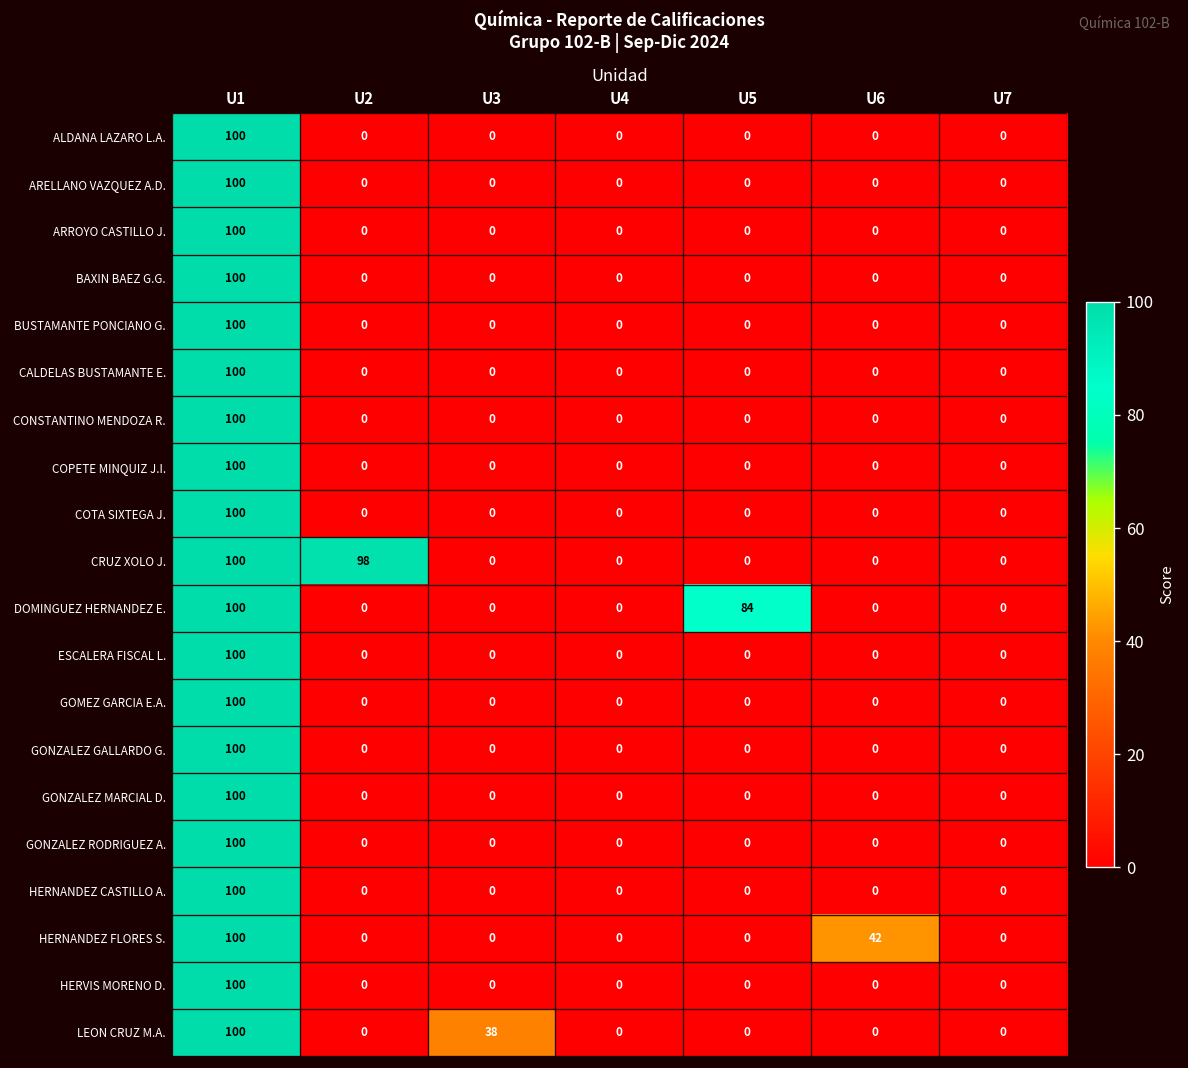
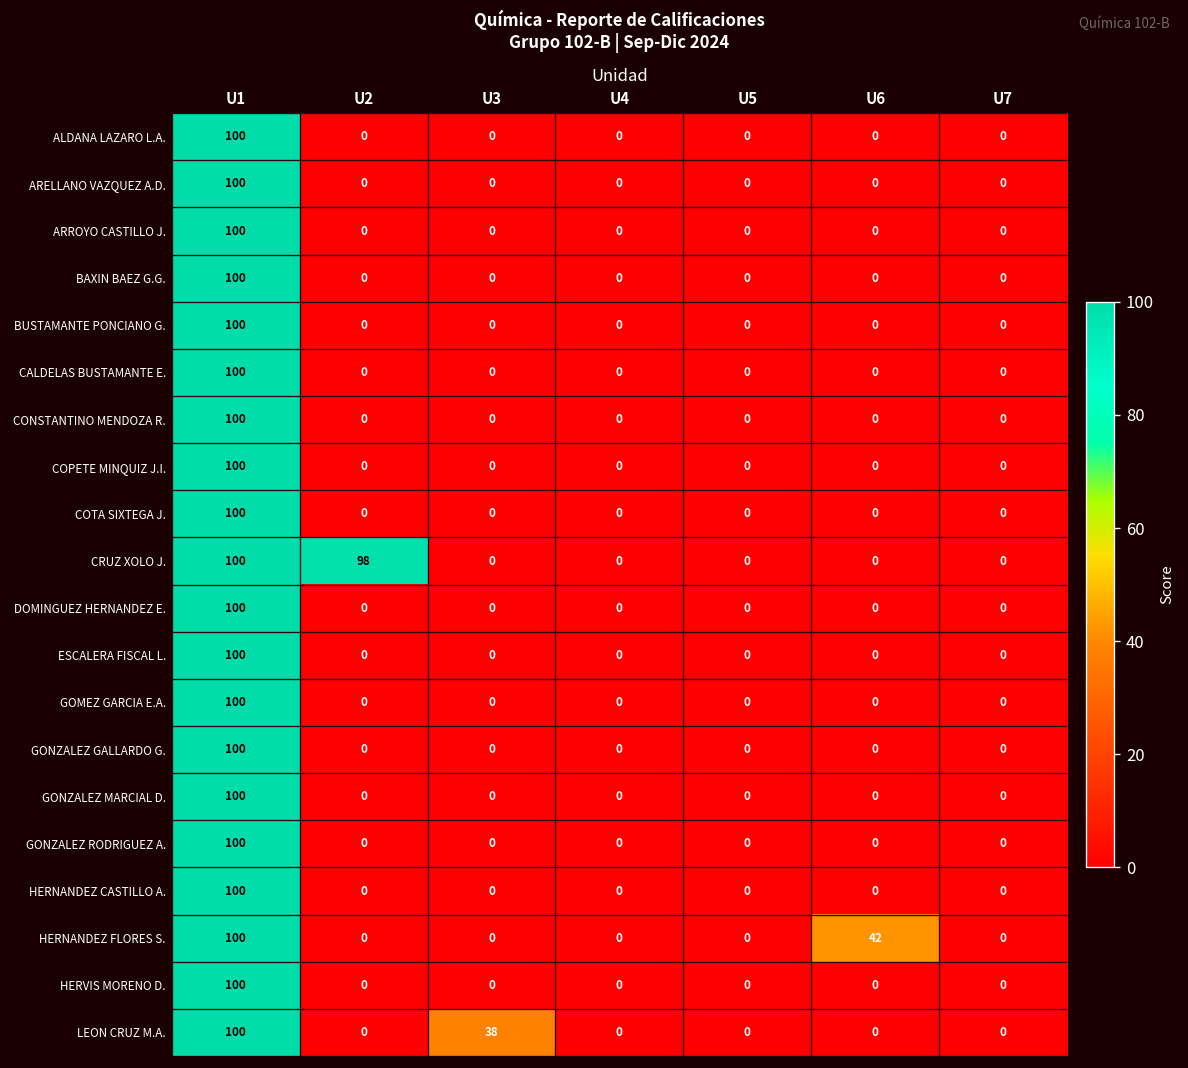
  {
    "ALDANA LAZARO L.A.": {
      "U1": 100,
      "U2": 0,
      "U3": 0,
      "U4": 0,
      "U5": 0,
      "U6": 0,
      "U7": 0
    },
    "ARELLANO VAZQUEZ A.D.": {
      "U1": 100,
      "U2": 0,
      "U3": 0,
      "U4": 0,
      "U5": 0,
      "U6": 0,
      "U7": 0
    },
    "ARROYO CASTILLO J.": {
      "U1": 100,
      "U2": 0,
      "U3": 0,
      "U4": 0,
      "U5": 0,
      "U6": 0,
      "U7": 0
    },
    "BAXIN BAEZ G.G.": {
      "U1": 100,
      "U2": 0,
      "U3": 0,
      "U4": 0,
      "U5": 0,
      "U6": 0,
      "U7": 0
    },
    "BUSTAMANTE PONCIANO G.": {
      "U1": 100,
      "U2": 0,
      "U3": 0,
      "U4": 0,
      "U5": 0,
      "U6": 0,
      "U7": 0
    },
    "CALDELAS BUSTAMANTE E.": {
      "U1": 100,
      "U2": 0,
      "U3": 0,
      "U4": 0,
      "U5": 0,
      "U6": 0,
      "U7": 0
    },
    "CONSTANTINO MENDOZA R.": {
      "U1": 100,
      "U2": 0,
      "U3": 0,
      "U4": 0,
      "U5": 0,
      "U6": 0,
      "U7": 0
    },
    "COPETE MINQUIZ J.I.": {
      "U1": 100,
      "U2": 0,
      "U3": 0,
      "U4": 0,
      "U5": 0,
      "U6": 0,
      "U7": 0
    },
    "COTA SIXTEGA J.": {
      "U1": 100,
      "U2": 0,
      "U3": 0,
      "U4": 0,
      "U5": 0,
      "U6": 0,
      "U7": 0
    },
    "CRUZ XOLO J.": {
      "U1": 100,
      "U2": 98,
      "U3": 0,
      "U4": 0,
      "U5": 0,
      "U6": 0,
      "U7": 0
    },
    "DOMINGUEZ HERNANDEZ E.": {
      "U1": 100,
      "U2": 0,
      "U3": 0,
      "U4": 0,
-     "U5": 84,
+     "U5": 0,
      "U6": 0,
      "U7": 0
    },
    "ESCALERA FISCAL L.": {
      "U1": 100,
      "U2": 0,
      "U3": 0,
      "U4": 0,
      "U5": 0,
      "U6": 0,
      "U7": 0
    },
    "GOMEZ GARCIA E.A.": {
      "U1": 100,
      "U2": 0,
      "U3": 0,
      "U4": 0,
      "U5": 0,
      "U6": 0,
      "U7": 0
    },
    "GONZALEZ GALLARDO G.": {
      "U1": 100,
      "U2": 0,
      "U3": 0,
      "U4": 0,
      "U5": 0,
      "U6": 0,
      "U7": 0
    },
    "GONZALEZ MARCIAL D.": {
      "U1": 100,
      "U2": 0,
      "U3": 0,
      "U4": 0,
      "U5": 0,
      "U6": 0,
      "U7": 0
    },
    "GONZALEZ RODRIGUEZ A.": {
      "U1": 100,
      "U2": 0,
      "U3": 0,
      "U4": 0,
      "U5": 0,
      "U6": 0,
      "U7": 0
    },
    "HERNANDEZ CASTILLO A.": {
      "U1": 100,
      "U2": 0,
      "U3": 0,
      "U4": 0,
      "U5": 0,
      "U6": 0,
      "U7": 0
    },
    "HERNANDEZ FLORES S.": {
      "U1": 100,
      "U2": 0,
      "U3": 0,
      "U4": 0,
      "U5": 0,
      "U6": 42,
      "U7": 0
    },
    "HERVIS MORENO D.": {
      "U1": 100,
      "U2": 0,
      "U3": 0,
      "U4": 0,
      "U5": 0,
      "U6": 0,
      "U7": 0
    },
    "LEON CRUZ M.A.": {
      "U1": 100,
      "U2": 0,
      "U3": 38,
      "U4": 0,
      "U5": 0,
      "U6": 0,
      "U7": 0
    }
  }
